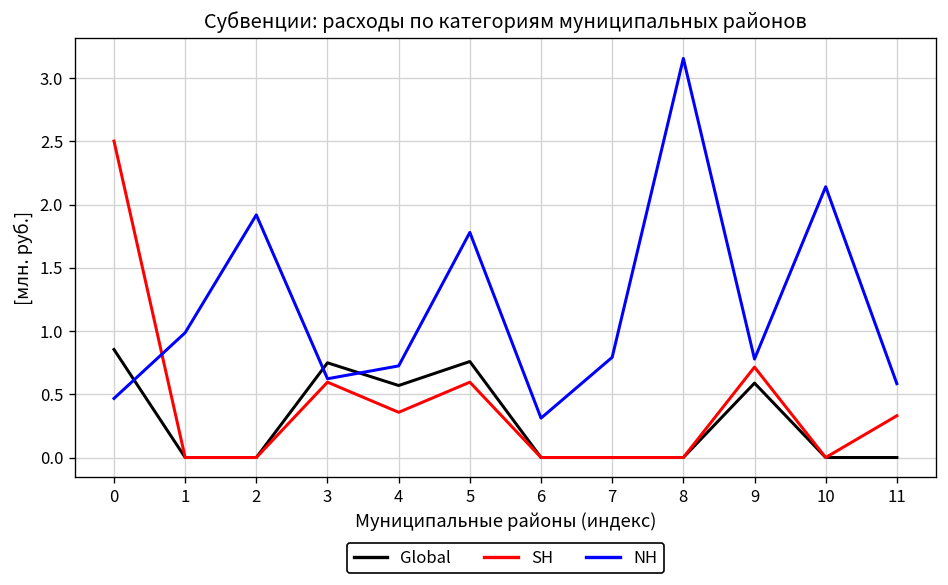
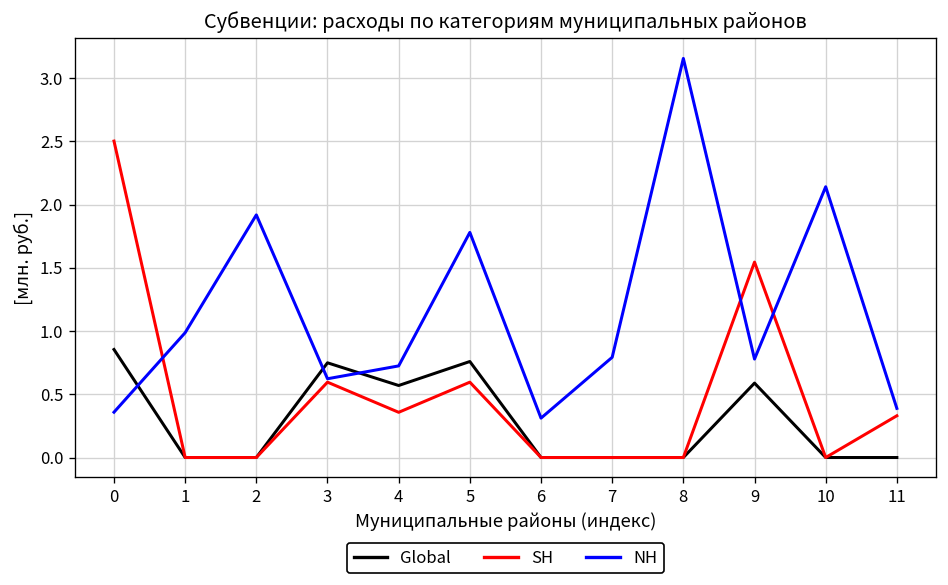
  {
    "Global": {
      "0": 0.85,
      "3": 0.75,
      "4": 0.57,
      "5": 0.76,
      "9": 0.59,
      "11": 0.00
    },
    "SH": {
      "0": 2.50,
      "3": 0.60,
      "4": 0.36,
      "5": 0.60,
-     "9": 0.71,
+     "9": 1.54,
      "11": 0.33
    },
    "NH": {
-     "0": 0.47,
+     "0": 0.36,
      "1": 0.99,
      "2": 1.92,
      "3": 0.62,
      "4": 0.72,
      "5": 1.78,
      "6": 0.31,
      "7": 0.79,
      "8": 3.16,
      "9": 0.78,
      "10": 2.14,
-     "11": 0.58
+     "11": 0.39
    }
  }
